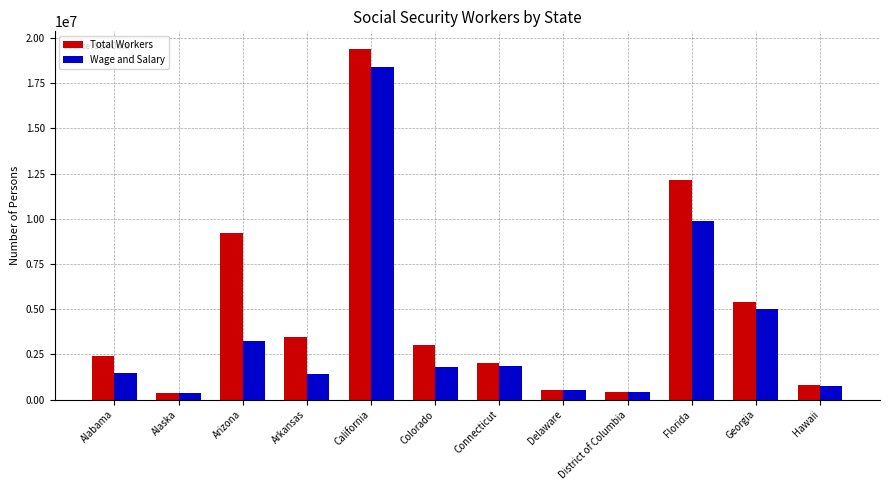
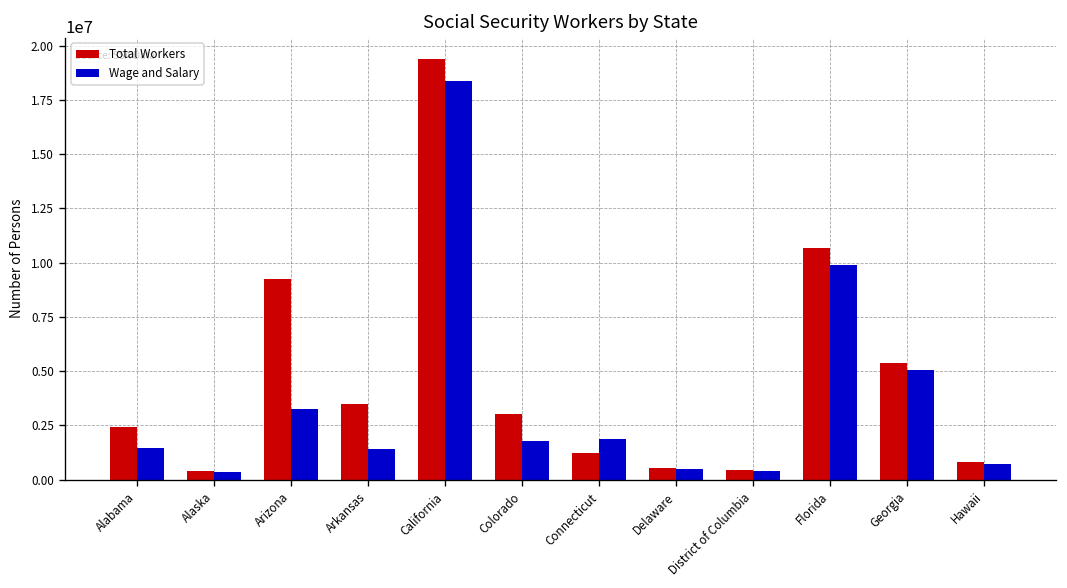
  {
    "Total Workers": {
      "Alabama": 2400000,
      "Alaska": 400000,
      "Arizona": 9200000,
      "Arkansas": 3500000,
      "California": 19400000,
      "Colorado": 3000000,
-     "Connecticut": 2000000,
+     "Connecticut": 1200000,
      "Delaware": 500000,
      "District of Columbia": 400000,
-     "Florida": 12100000,
+     "Florida": 10700000,
      "Georgia": 5400000,
      "Hawaii": 800000
    },
    "Wage and Salary": {
      "Alabama": 1500000,
      "Alaska": 400000,
      "Arizona": 3300000,
      "Arkansas": 1400000,
      "California": 18400000,
      "Colorado": 1800000,
      "Connecticut": 1900000,
      "Delaware": 500000,
      "District of Columbia": 400000,
      "Florida": 9900000,
      "Georgia": 5000000,
      "Hawaii": 700000
    }
  }
